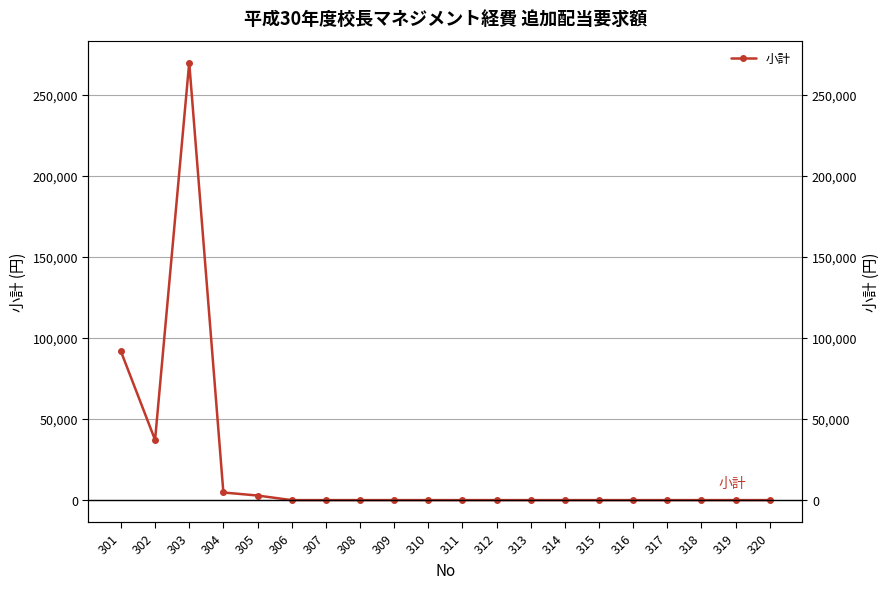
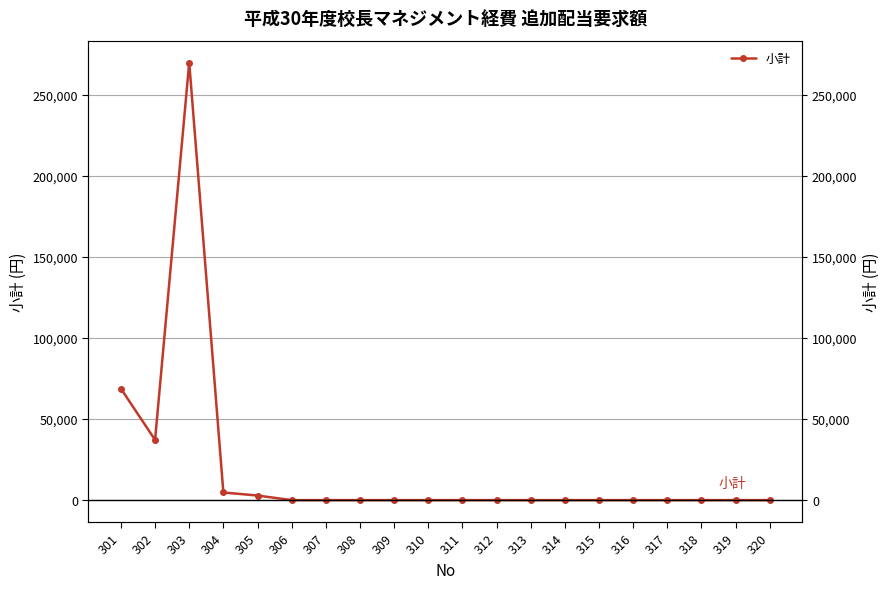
  {
-   "301": "92,000",
+   "301": "69,000",
    "302": "37,000",
    "303": "270,000",
    "304": "5,000",
    "305": "3,000",
    "306": "0",
    "307": "0",
    "308": "0",
    "309": "0",
    "310": "0",
    "311": "0",
    "312": "0",
    "313": "0",
    "314": "0",
    "315": "0",
    "316": "0",
    "317": "0",
    "318": "0",
    "319": "0",
    "320": "0"
  }
